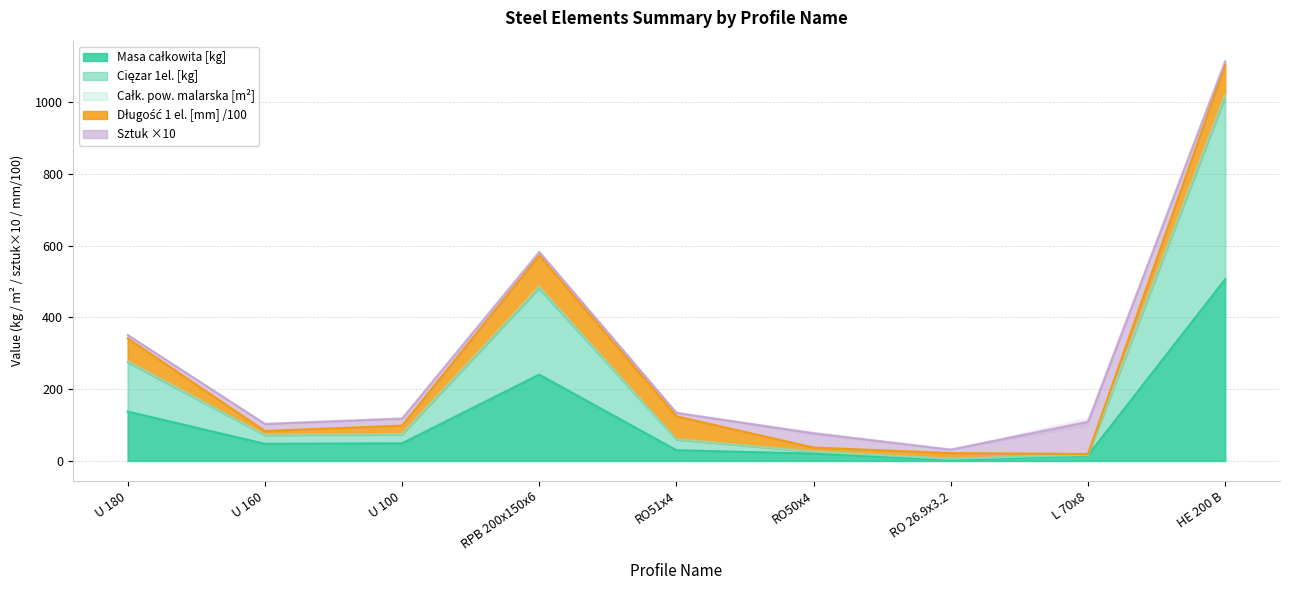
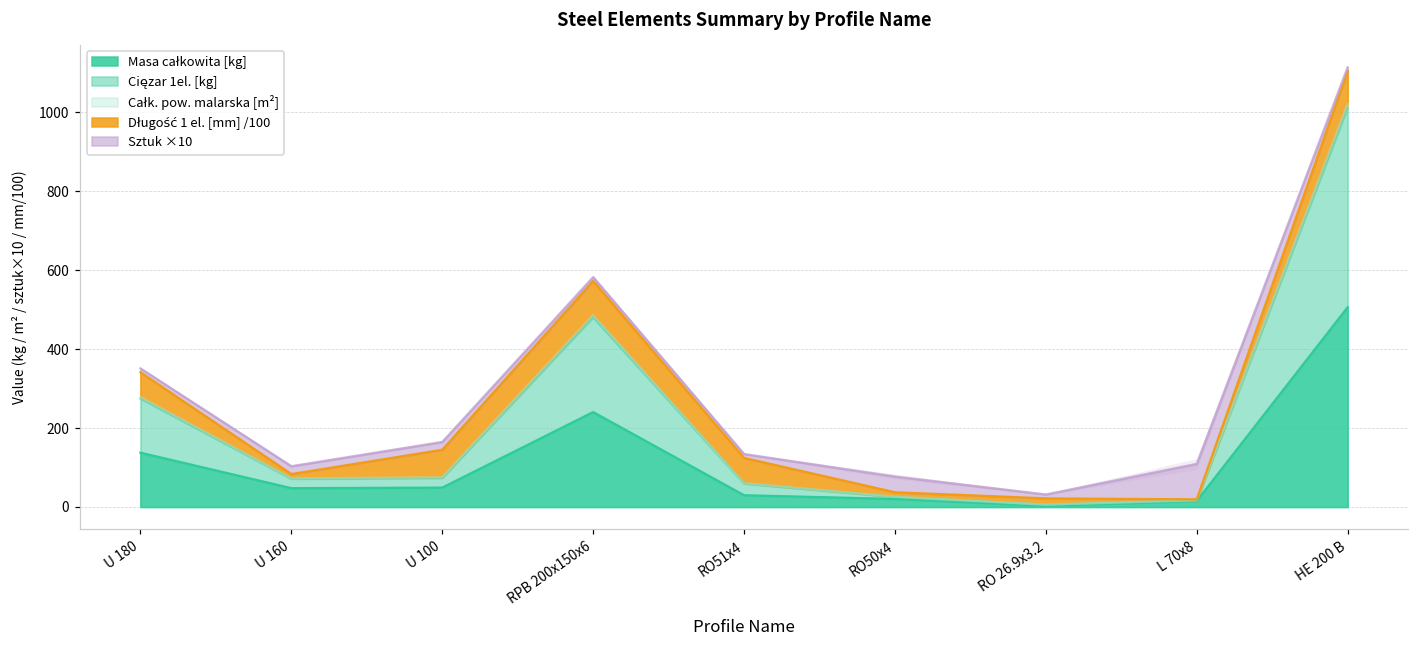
  {
    "Długość 1 el. [mm] /100": {
      "U 180": 60,
      "U 160": 10,
-     "U 100": 20,
+     "U 100": 70,
      "RPB 200x150x6": 90,
      "RO51x4": 60,
      "RO50x4": 10,
      "RO 26.9x3.2": 20,
      "HE 200 B": 80
    }
  }
